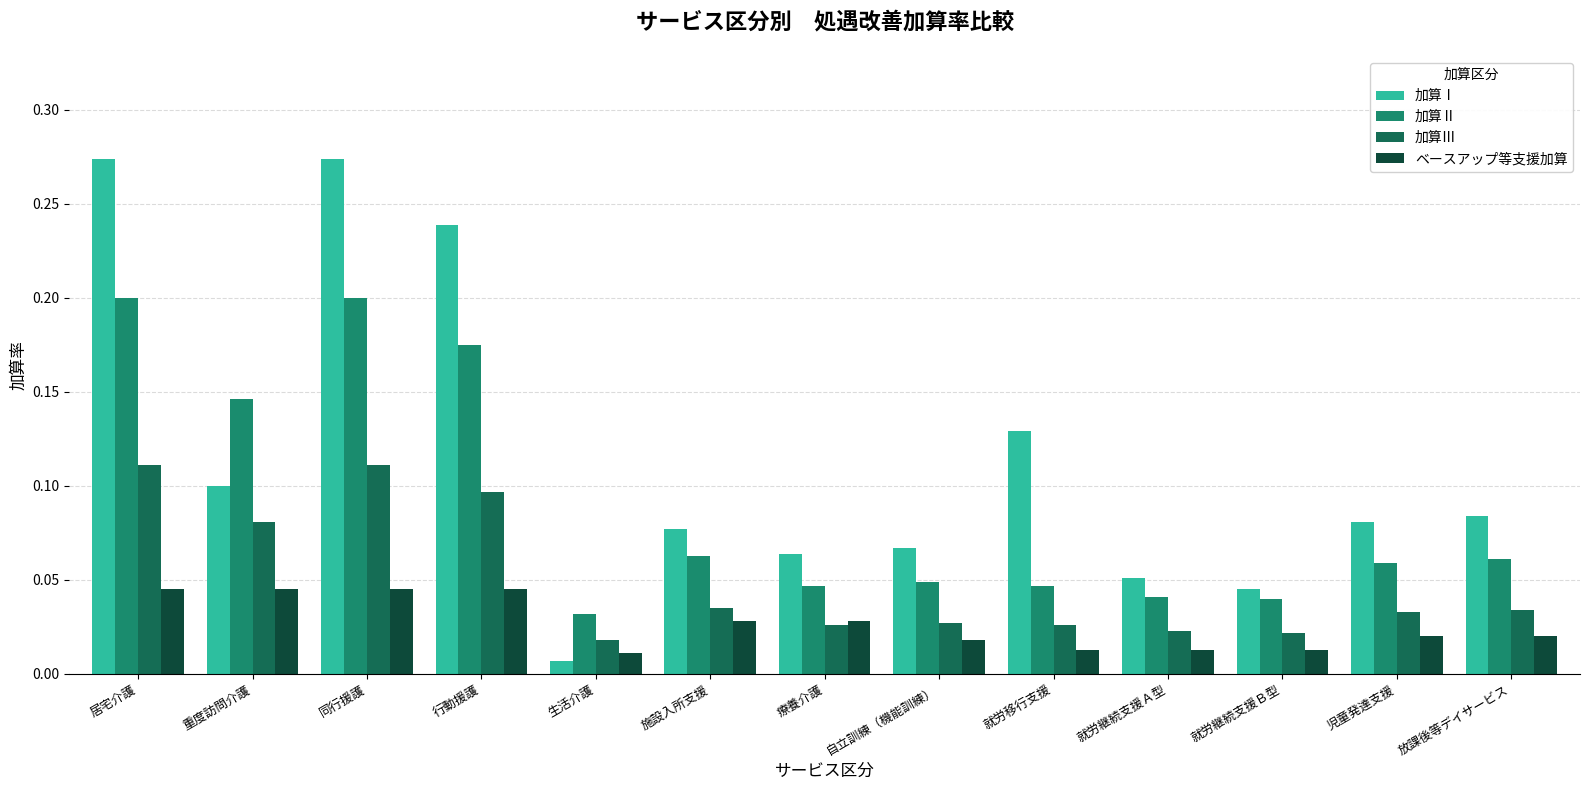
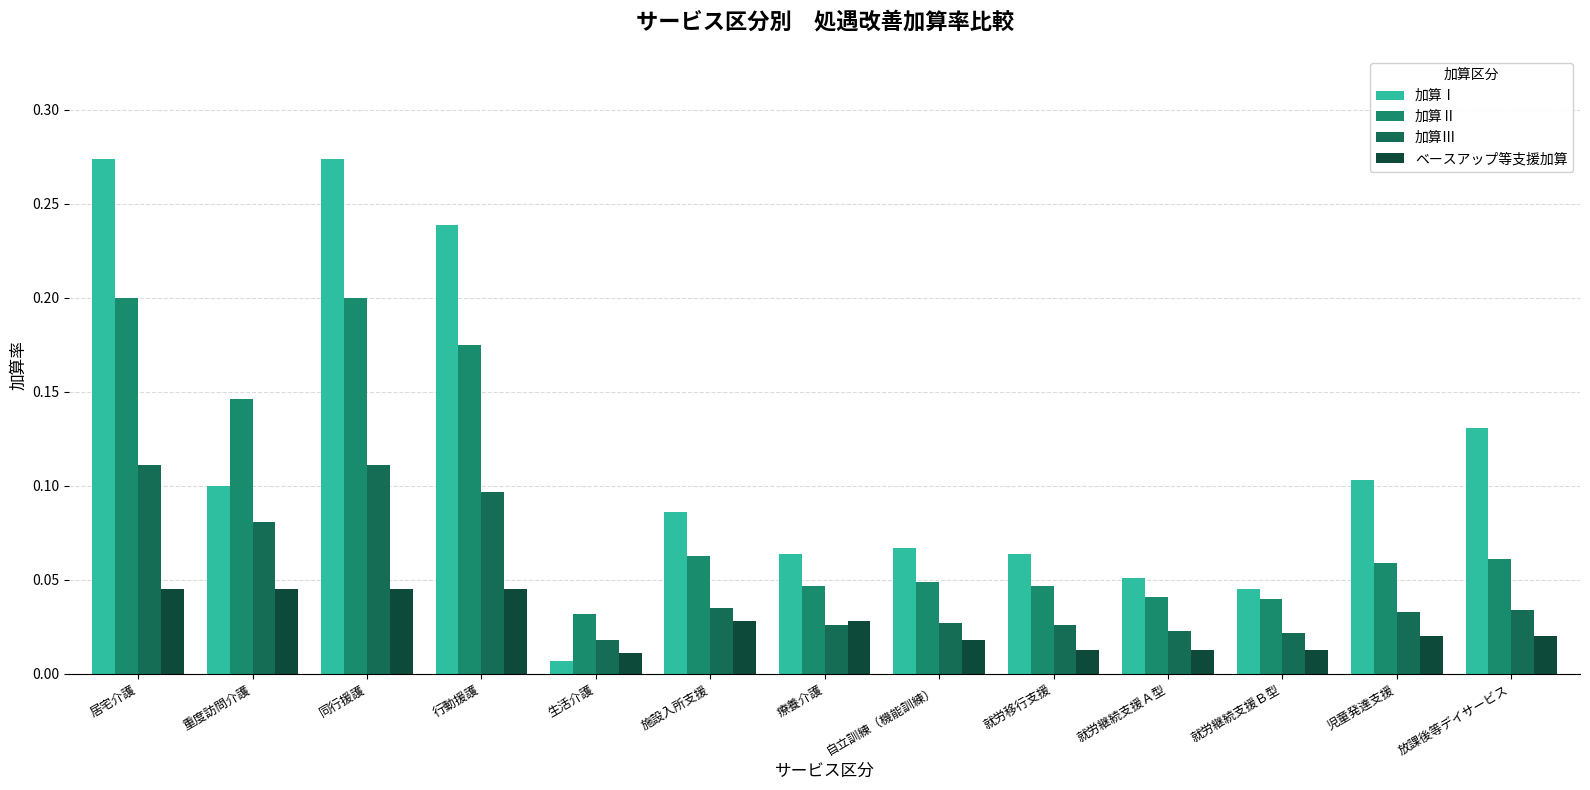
  {
    "加算Ⅰ": {
      "居宅介護": 0.274,
      "重度訪問介護": 0.100,
      "同行援護": 0.274,
      "行動援護": 0.239,
      "生活介護": 0.007,
-     "施設入所支援": 0.077,
+     "施設入所支援": 0.086,
      "療養介護": 0.064,
      "自立訓練（機能訓練）": 0.067,
-     "就労移行支援": 0.129,
+     "就労移行支援": 0.064,
      "就労継続支援Ａ型": 0.051,
      "就労継続支援Ｂ型": 0.045,
-     "児童発達支援": 0.081,
-     "放課後等デイサービス": 0.084
+     "児童発達支援": 0.103,
+     "放課後等デイサービス": 0.131
    }
  }
